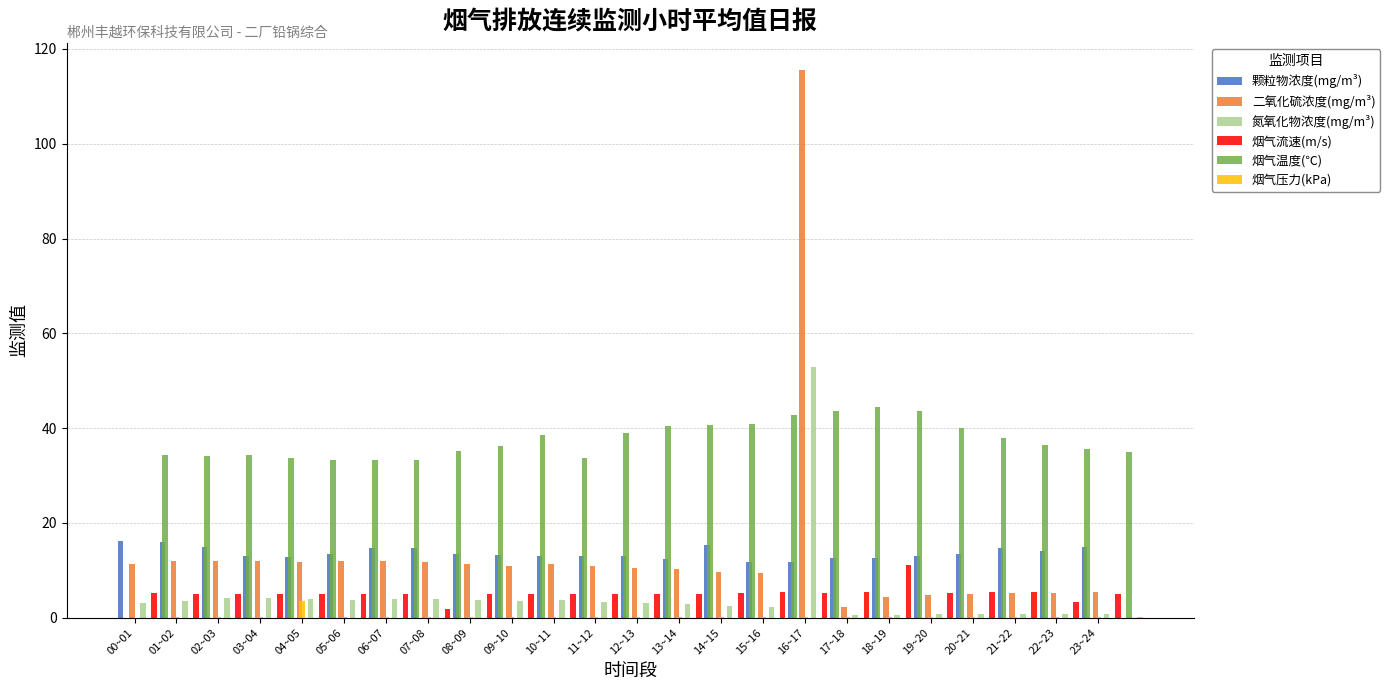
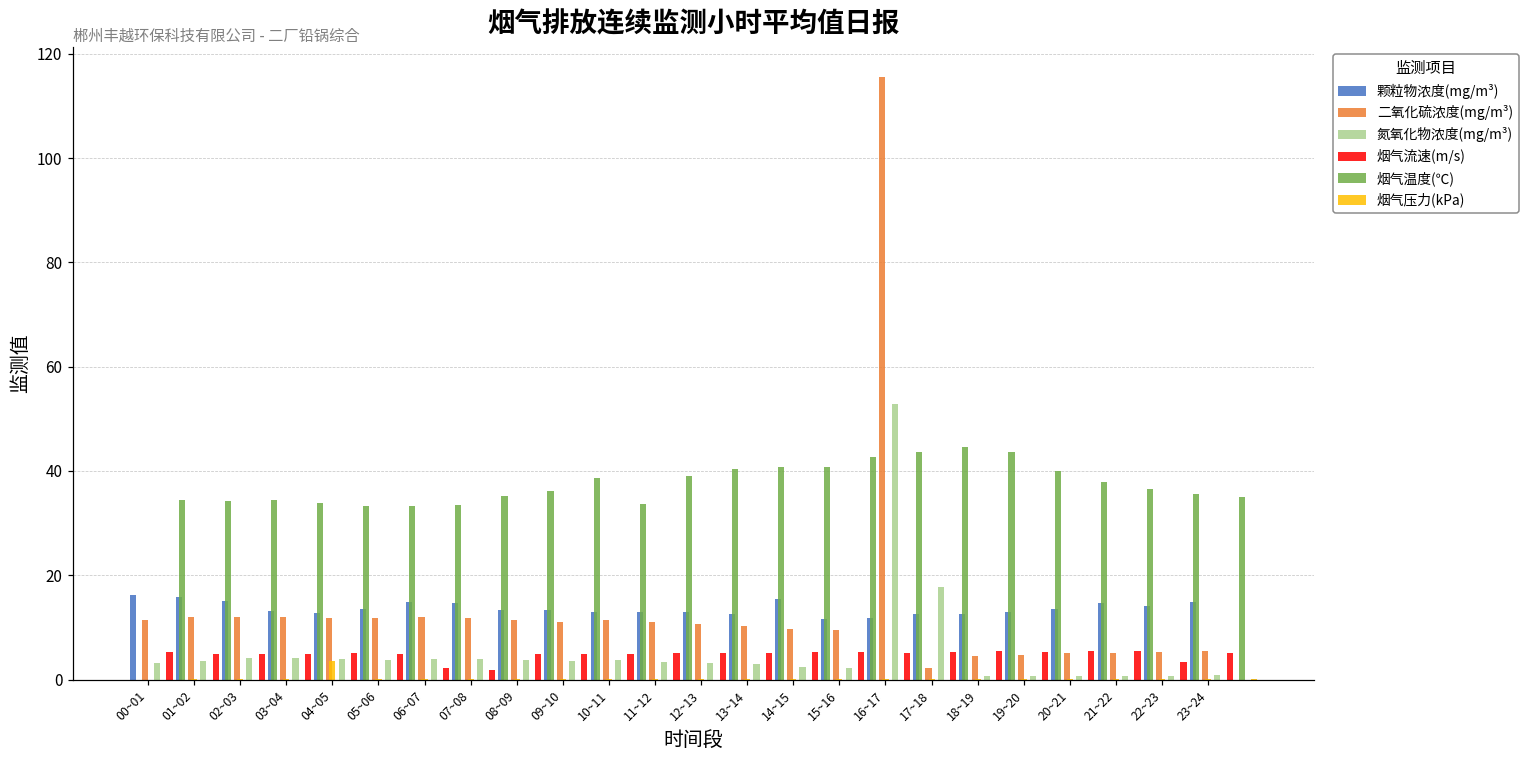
  {
    "颗粒物浓度(mg/m³)": {
      "00~01": 16,
      "01~02": 16,
      "02~03": 15,
      "03~04": 13,
      "04~05": 13,
      "05~06": 13,
      "06~07": 15,
      "07~08": 15,
      "08~09": 13,
      "09~10": 13,
      "10~11": 13,
      "11~12": 13,
      "12~13": 13,
      "13~14": 12,
      "14~15": 15,
      "15~16": 12,
      "16~17": 12,
      "17~18": 13,
      "18~19": 13,
      "19~20": 13,
      "20~21": 13,
      "21~22": 15,
      "22~23": 14,
      "23~24": 15
    },
    "二氧化硫浓度(mg/m³)": {
      "00~01": 11,
      "01~02": 12,
      "02~03": 12,
      "03~04": 12,
      "04~05": 12,
      "05~06": 12,
      "06~07": 12,
      "07~08": 12,
      "08~09": 11,
      "09~10": 11,
      "10~11": 11,
      "11~12": 11,
      "12~13": 11,
      "13~14": 10,
      "14~15": 10,
      "15~16": 9,
      "16~17": 115,
      "17~18": 2,
      "18~19": 4,
      "19~20": 5,
      "20~21": 5,
      "21~22": 5,
      "22~23": 5,
      "23~24": 5
    },
    "氮氧化物浓度(mg/m³)": {
      "00~01": 3,
      "01~02": 4,
      "02~03": 4,
      "03~04": 4,
      "04~05": 4,
      "05~06": 4,
      "06~07": 4,
      "07~08": 4,
      "08~09": 4,
      "09~10": 4,
      "10~11": 4,
      "11~12": 3,
      "12~13": 3,
      "13~14": 3,
      "14~15": 2,
      "15~16": 2,
      "16~17": 53,
-     "17~18": 1,
+     "17~18": 18,
      "18~19": 1,
      "19~20": 1,
      "20~21": 1,
      "21~22": 1,
      "22~23": 1,
      "23~24": 1
    },
    "烟气流速(m/s)": {
      "00~01": 5,
      "01~02": 5,
      "02~03": 5,
      "03~04": 5,
      "04~05": 5,
      "05~06": 5,
-     "06~07": 5,
+     "06~07": 2,
      "07~08": 2,
      "08~09": 5,
      "09~10": 5,
      "10~11": 5,
      "11~12": 5,
      "12~13": 5,
      "13~14": 5,
      "14~15": 5,
      "15~16": 5,
      "16~17": 5,
      "17~18": 5,
-     "18~19": 11,
+     "18~19": 5,
      "19~20": 5,
      "20~21": 5,
      "21~22": 5,
      "22~23": 3,
      "23~24": 5
    },
    "烟气压力(kPa)": {
      "04~05": 3
    }
  }
